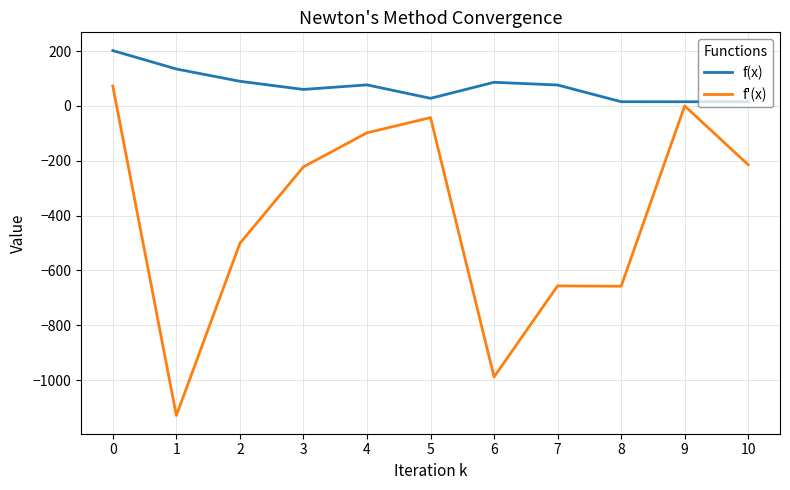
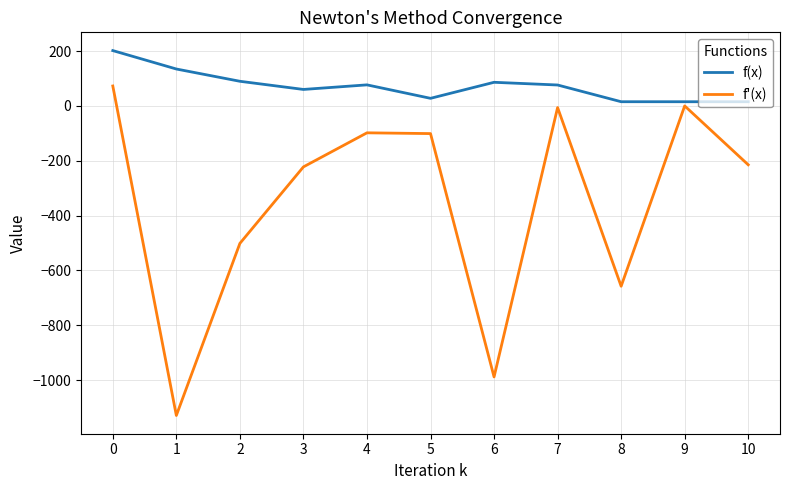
  {
    "f(x)": {
      "0": 200,
      "1": 130,
      "2": 90,
      "3": 60,
      "4": 80,
      "5": 30,
      "6": 90,
      "7": 80,
      "8": 20,
      "9": 20
    },
    "f'(x)": {
      "0": 70,
      "1": -1130,
      "2": -500,
      "3": -220,
      "4": -100,
-     "5": -40,
+     "5": -100,
      "6": -990,
-     "7": -660,
+     "7": -10,
      "8": -660,
      "9": 0,
      "10": -210
    }
  }
